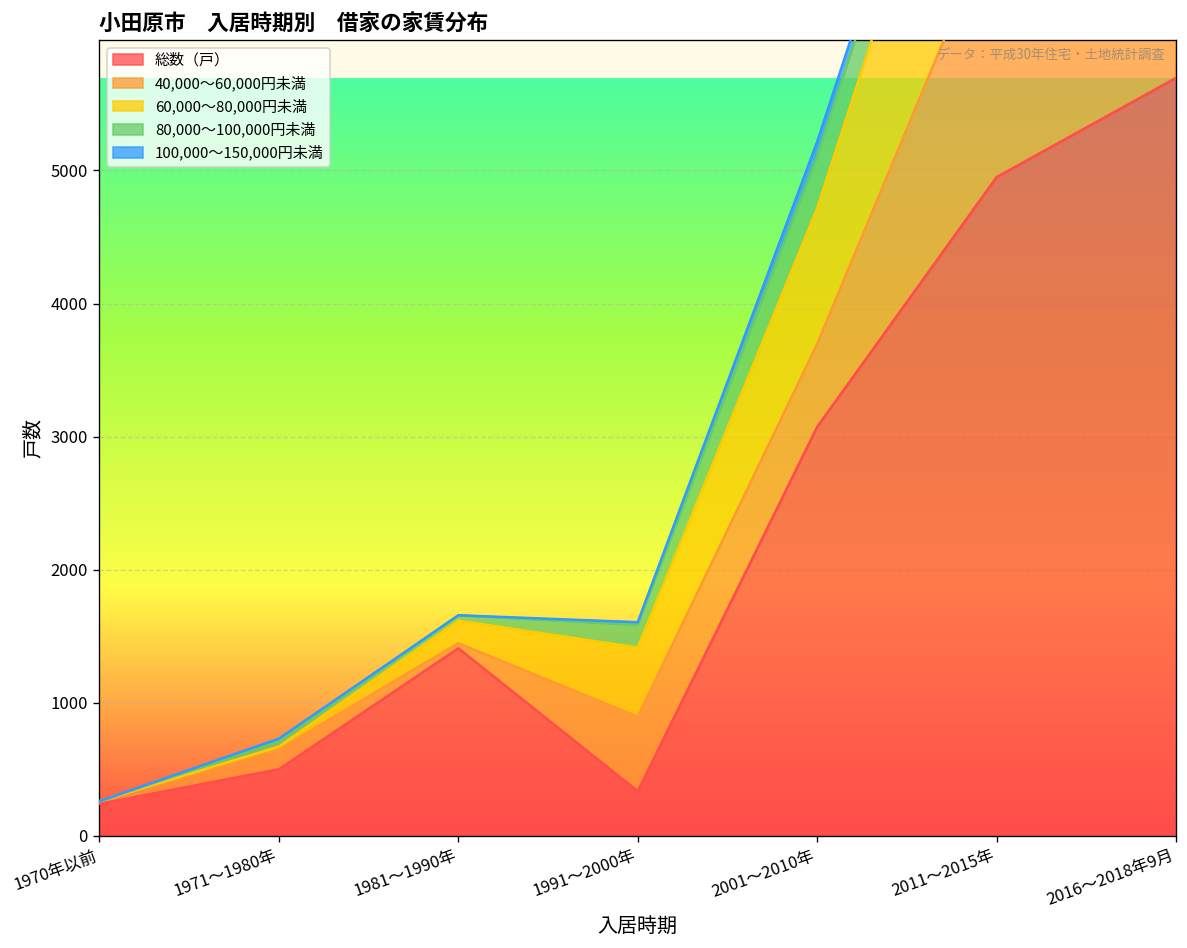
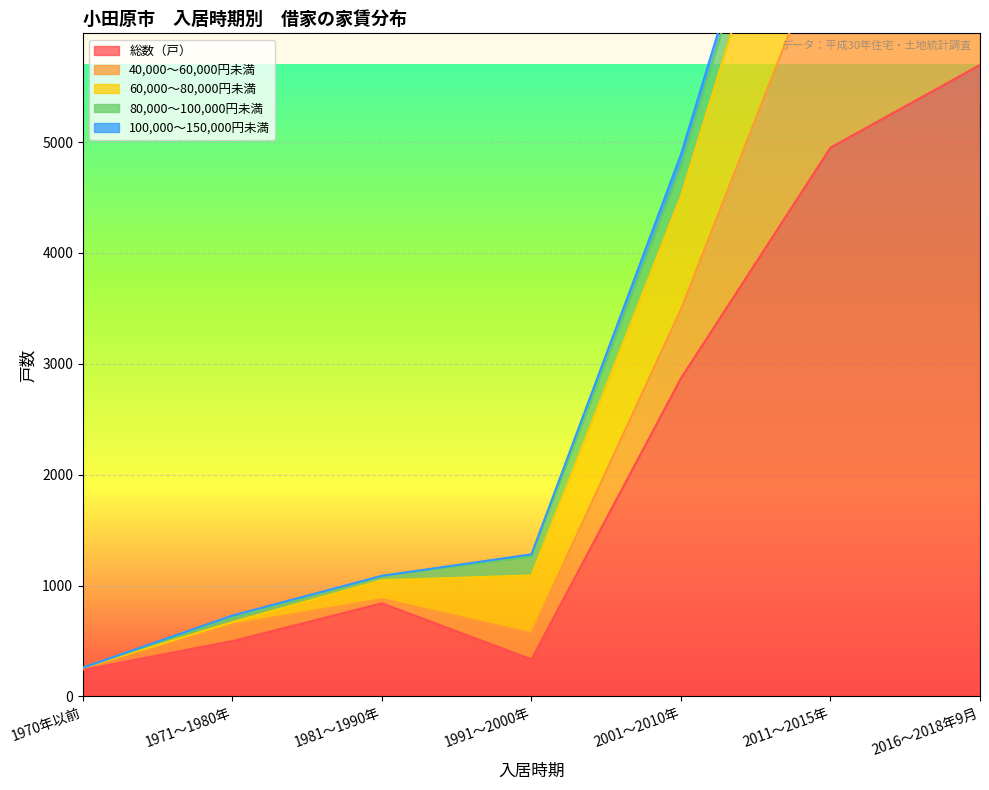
  {
    "総数（戸）": {
      "1971～1980年": 500,
-     "1981～1990年": 1410,
+     "1981～1990年": 840,
      "1991～2000年": 340,
-     "2001～2010年": 3070,
+     "2001～2010年": 2870,
      "2011～2015年": 4950,
      "2016～2018年9月": 5700
    },
    "40,000～60,000円未満": {
      "1981～1990年": 40,
-     "1991～2000年": 560,
+     "1991～2000年": 240,
      "2001～2010年": 620
    },
    "60,000～80,000円未満": {
      "1981～1990年": 170,
      "1991～2000年": 520,
      "2001～2010年": 1020
    },
    "80,000～100,000円未満": {
-     "2001～2010年": 390
+     "2001～2010年": 270
    },
    "100,000～150,000円未満": {
      "2001～2010年": 110
    }
  }
